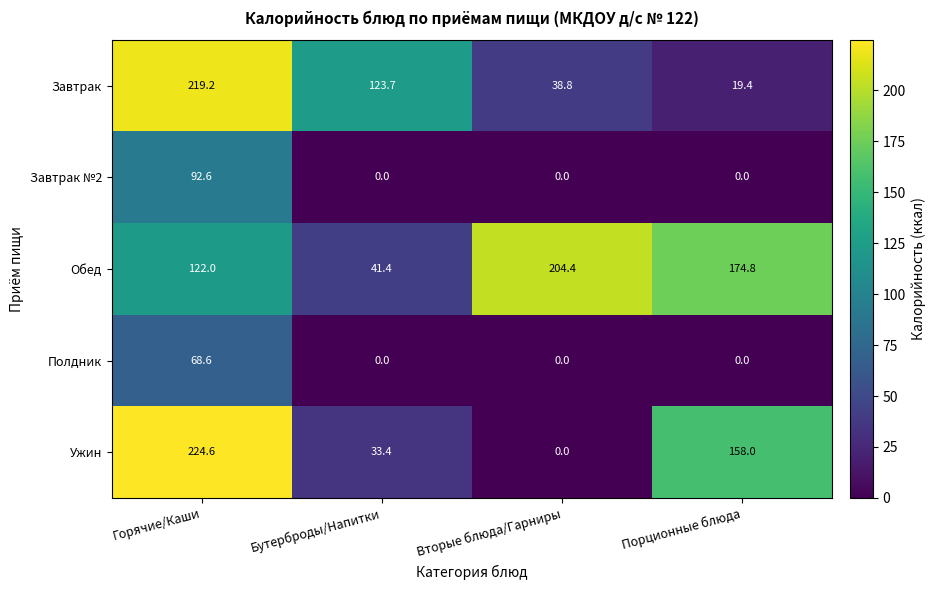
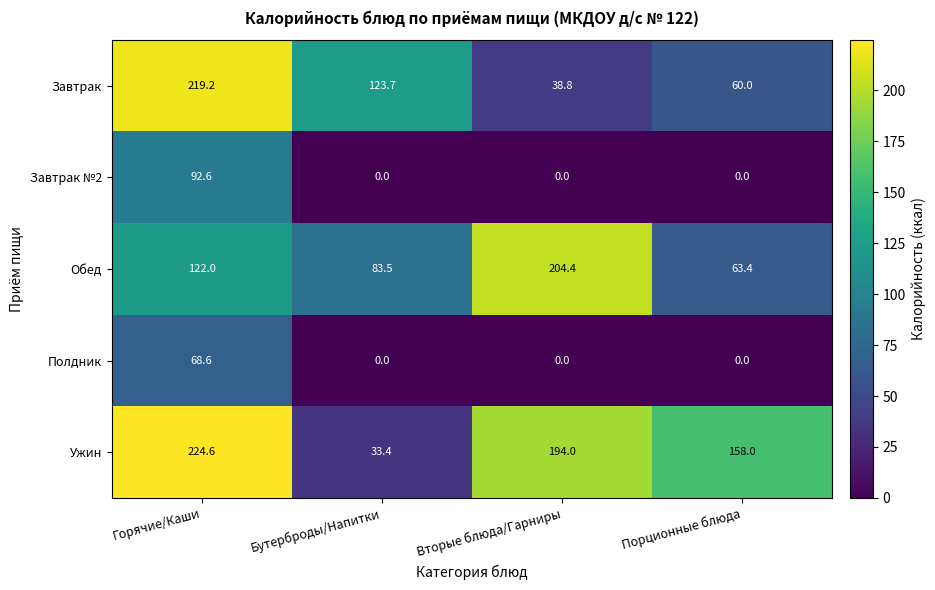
  {
    "Завтрак": {
      "Горячие/Каши": 219.2,
      "Бутерброды/Напитки": 123.7,
      "Вторые блюда/Гарниры": 38.8,
-     "Порционные блюда": 19.4
+     "Порционные блюда": 60.0
    },
    "Завтрак №2": {
      "Горячие/Каши": 92.6,
      "Бутерброды/Напитки": 0.0,
      "Вторые блюда/Гарниры": 0.0,
      "Порционные блюда": 0.0
    },
    "Обед": {
      "Горячие/Каши": 122.0,
-     "Бутерброды/Напитки": 41.4,
+     "Бутерброды/Напитки": 83.5,
      "Вторые блюда/Гарниры": 204.4,
-     "Порционные блюда": 174.8
+     "Порционные блюда": 63.4
    },
    "Полдник": {
      "Горячие/Каши": 68.6,
      "Бутерброды/Напитки": 0.0,
      "Вторые блюда/Гарниры": 0.0,
      "Порционные блюда": 0.0
    },
    "Ужин": {
      "Горячие/Каши": 224.6,
      "Бутерброды/Напитки": 33.4,
-     "Вторые блюда/Гарниры": 0.0,
+     "Вторые блюда/Гарниры": 194.0,
      "Порционные блюда": 158.0
    }
  }
